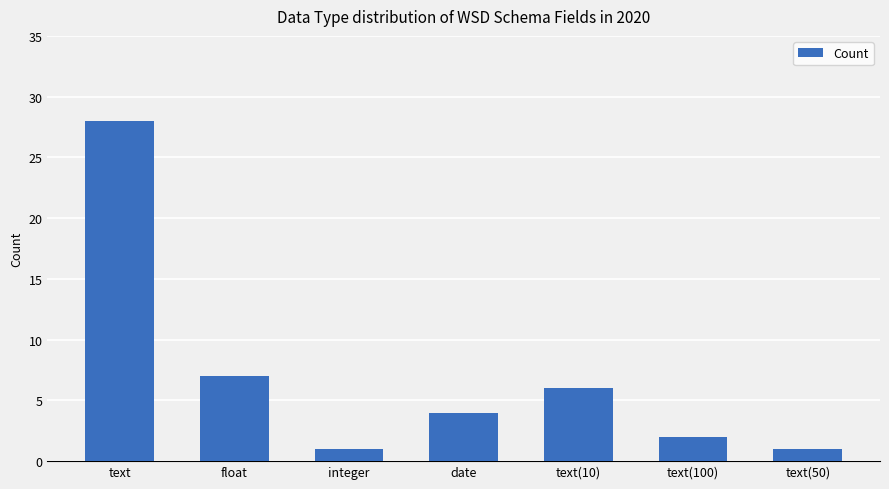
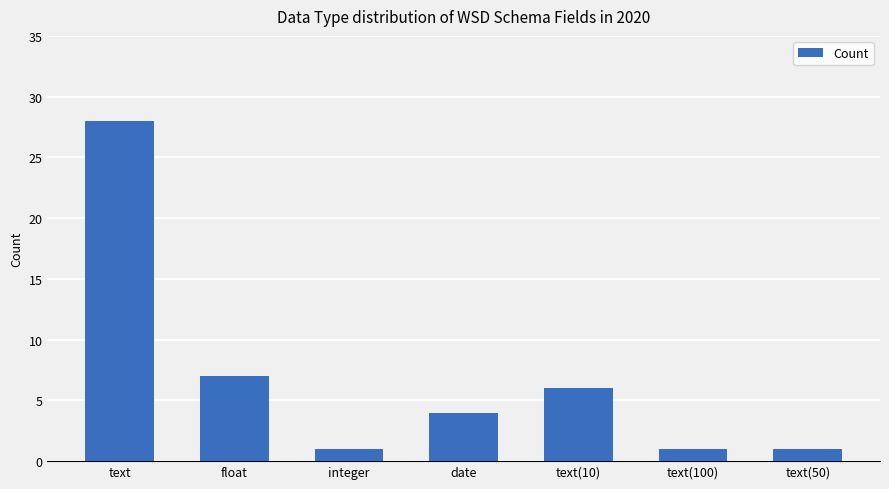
  {
    "text": 28,
    "float": 7,
    "integer": 1,
    "date": 4,
    "text(10)": 6,
-   "text(100)": 2,
+   "text(100)": 1,
    "text(50)": 1
  }
